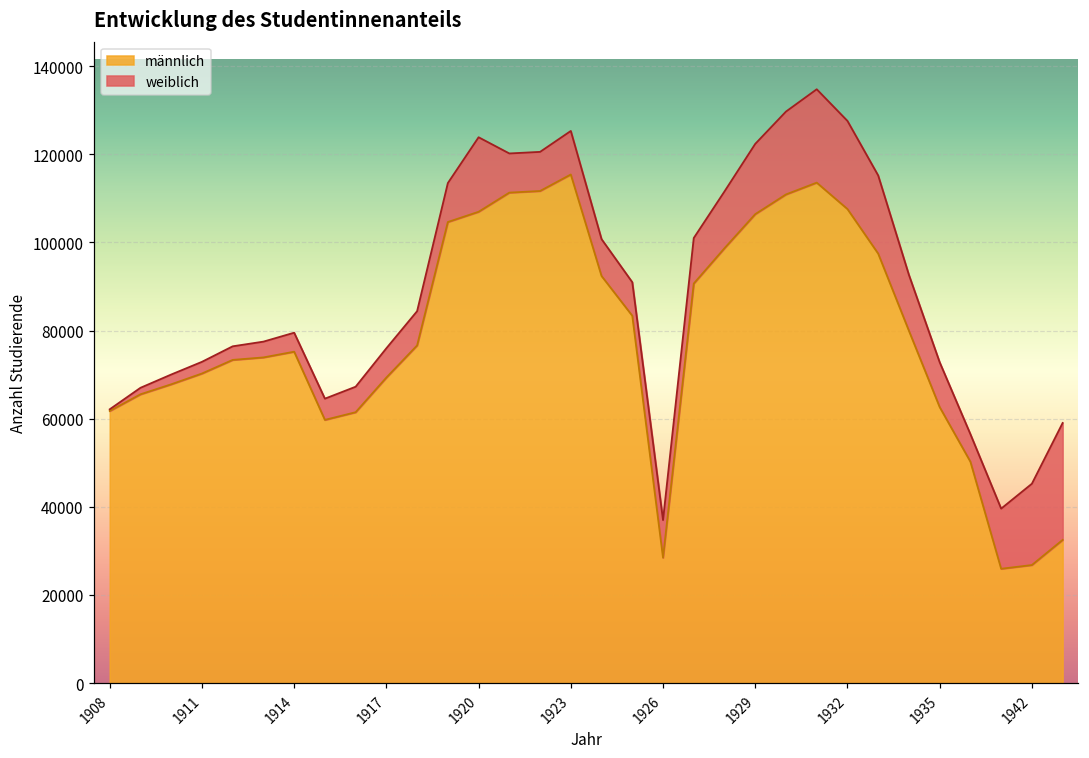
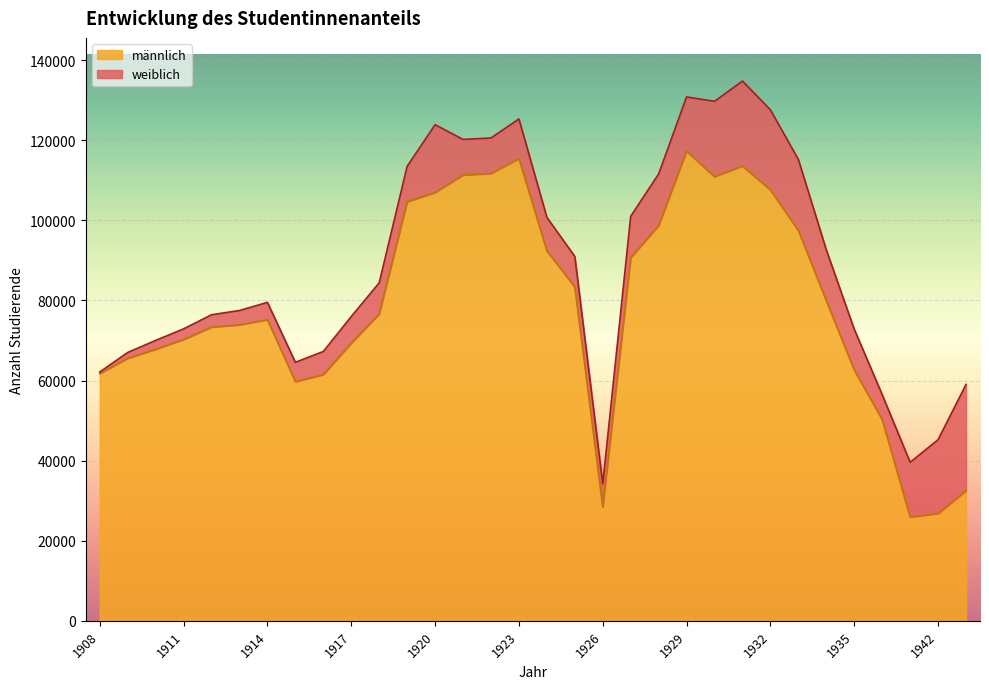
  {
    "männlich": {
      "1911": 70000,
      "1914": 75000,
      "1917": 69000,
      "1920": 107000,
      "1923": 115000,
      "1926": 28000,
-     "1929": 106000,
+     "1929": 117000,
      "1932": 108000,
      "1935": 63000,
      "1942": 27000
    },
    "weiblich": {
      "1911": 3000,
      "1914": 4000,
      "1917": 7000,
      "1920": 17000,
      "1923": 10000,
-     "1926": 9000,
-     "1929": 16000,
+     "1926": 6000,
+     "1929": 14000,
      "1932": 20000,
      "1935": 10000,
      "1942": 18000
    }
  }
